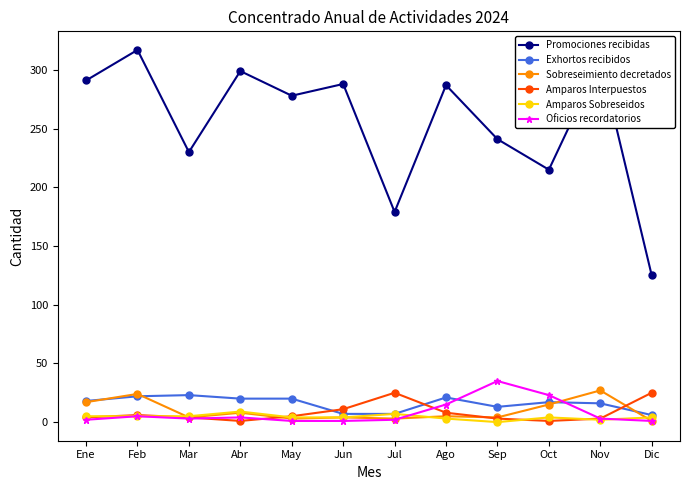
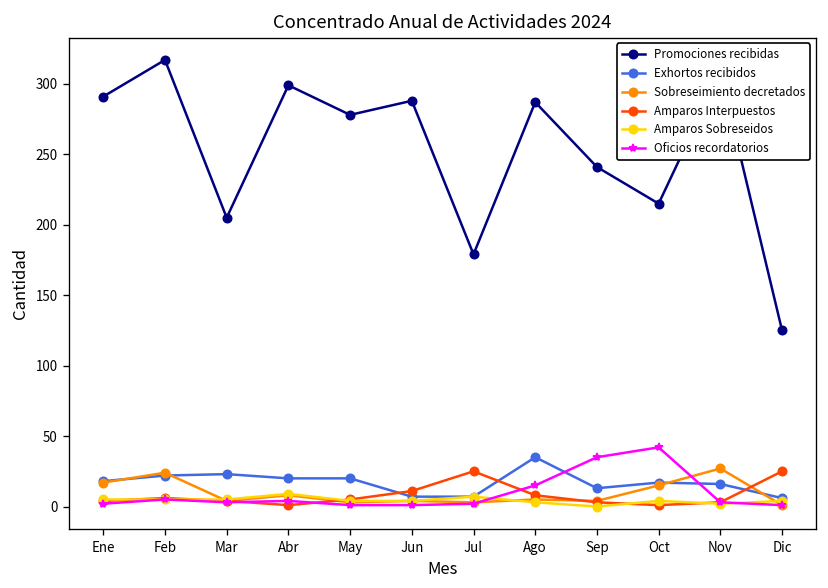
  {
    "Promociones recibidas": {
      "Ene": 291,
      "Feb": 317,
-     "Mar": 230,
+     "Mar": 205,
      "Abr": 299,
      "May": 278,
      "Jun": 288,
      "Jul": 179,
      "Ago": 287,
      "Sep": 241,
      "Oct": 215,
      "Dic": 125
    },
    "Exhortos recibidos": {
      "Mar": 23,
      "Abr": 20,
      "May": 20,
      "Jun": 7,
-     "Ago": 21,
+     "Ago": 35,
      "Sep": 13,
      "Nov": 16
    },
    "Sobreseimiento decretados": {
      "Nov": 27
    },
    "Amparos Interpuestos": {
      "Abr": 1,
      "Jun": 11,
      "Jul": 25,
      "Ago": 8,
      "Oct": 1,
      "Dic": 25
    },
    "Amparos Sobreseidos": {
      "Sep": 0,
      "Oct": 4
    },
    "Oficios recordatorios": {
      "Abr": 4,
      "Jun": 1,
      "Ago": 15,
      "Sep": 35,
-     "Oct": 23
+     "Oct": 42
    }
  }
